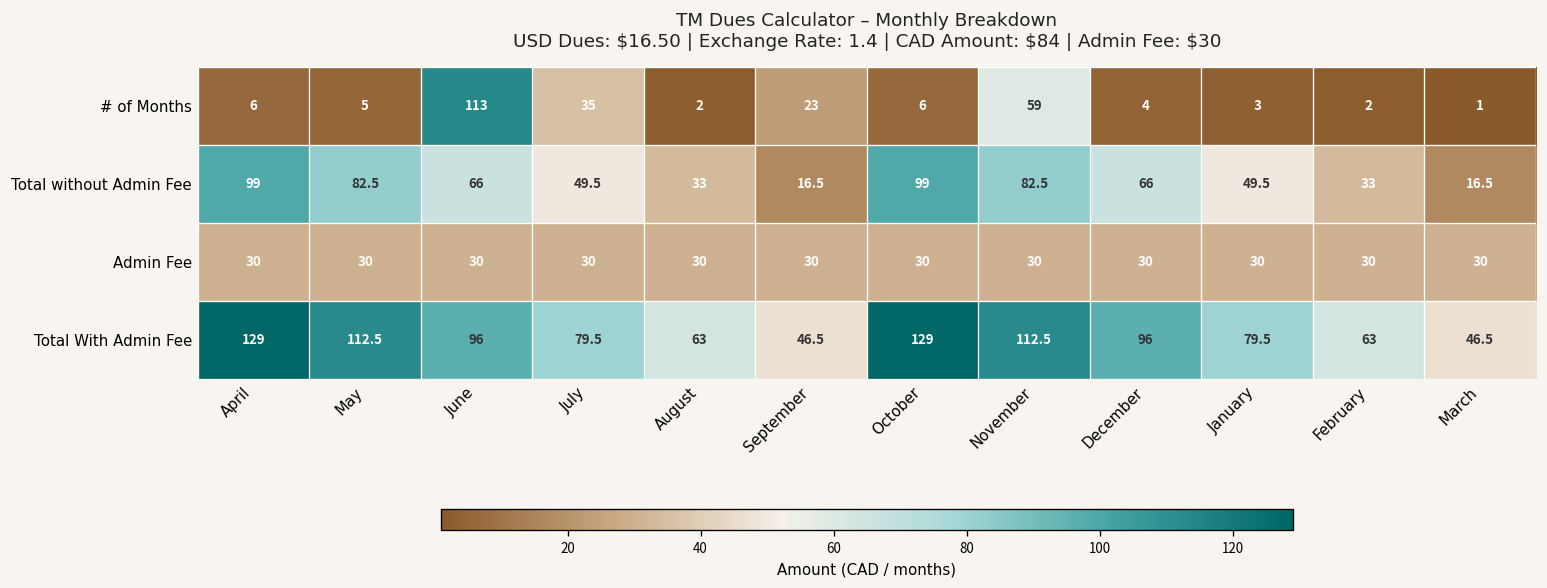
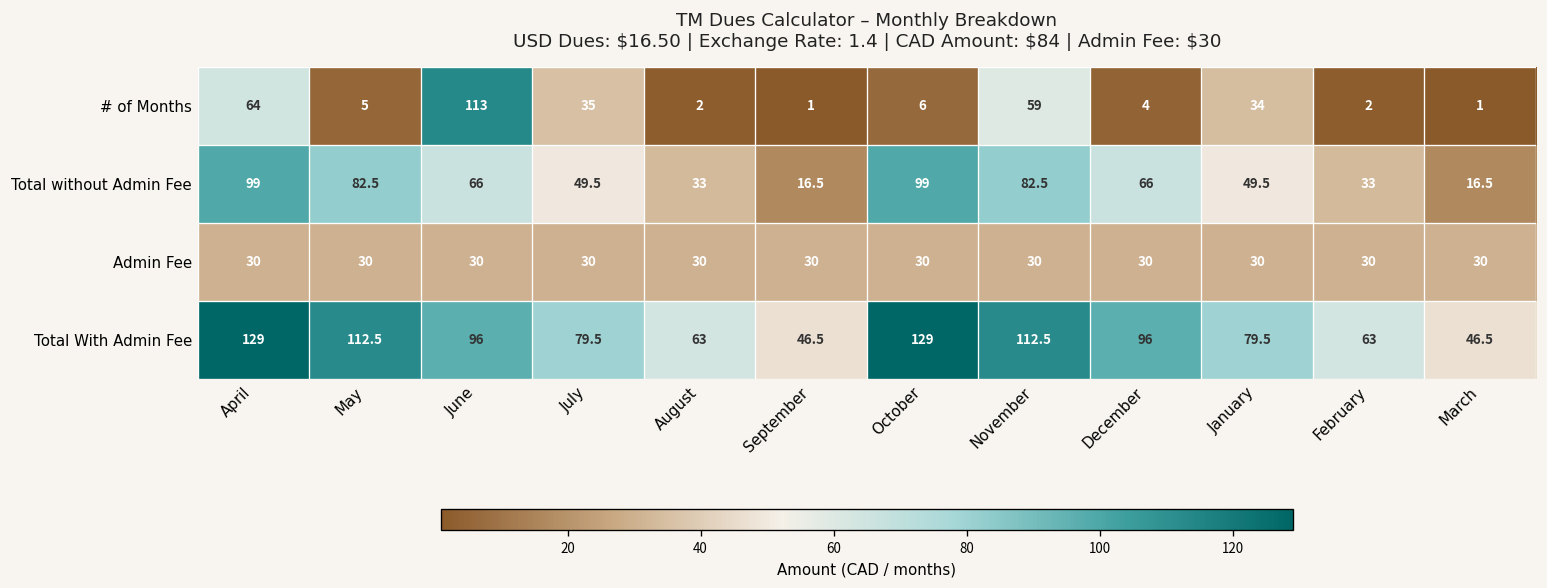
  {
    "# of Months": {
-     "April": 6,
+     "April": 64,
      "May": 5,
      "June": 113,
      "July": 35,
      "August": 2,
-     "September": 23,
+     "September": 1,
      "October": 6,
      "November": 59,
      "December": 4,
-     "January": 3,
+     "January": 34,
      "February": 2,
      "March": 1
    },
    "Total without Admin Fee": {
      "April": 99,
      "May": 82.5,
      "June": 66,
      "July": 49.5,
      "August": 33,
      "September": 16.5,
      "October": 99,
      "November": 82.5,
      "December": 66,
      "January": 49.5,
      "February": 33,
      "March": 16.5
    },
    "Admin Fee": {
      "April": 30,
      "May": 30,
      "June": 30,
      "July": 30,
      "August": 30,
      "September": 30,
      "October": 30,
      "November": 30,
      "December": 30,
      "January": 30,
      "February": 30,
      "March": 30
    },
    "Total With Admin Fee": {
      "April": 129,
      "May": 112.5,
      "June": 96,
      "July": 79.5,
      "August": 63,
      "September": 46.5,
      "October": 129,
      "November": 112.5,
      "December": 96,
      "January": 79.5,
      "February": 63,
      "March": 46.5
    }
  }
